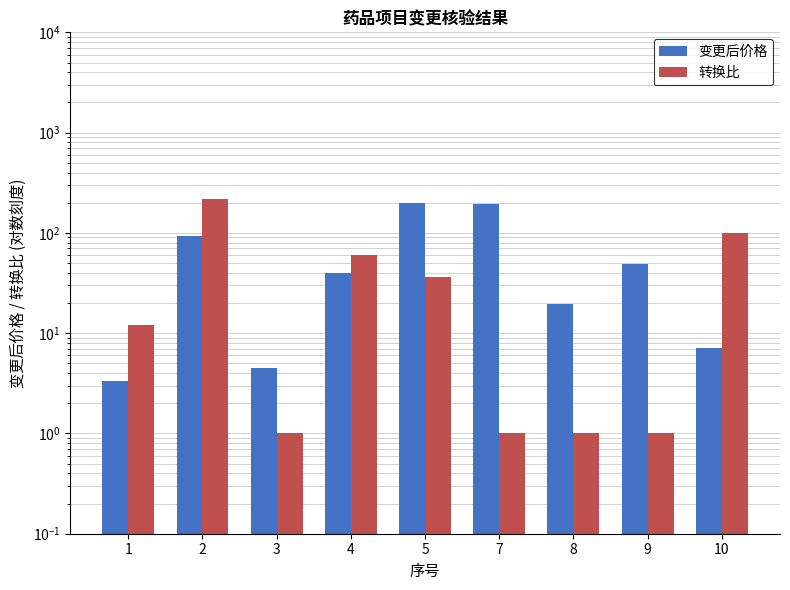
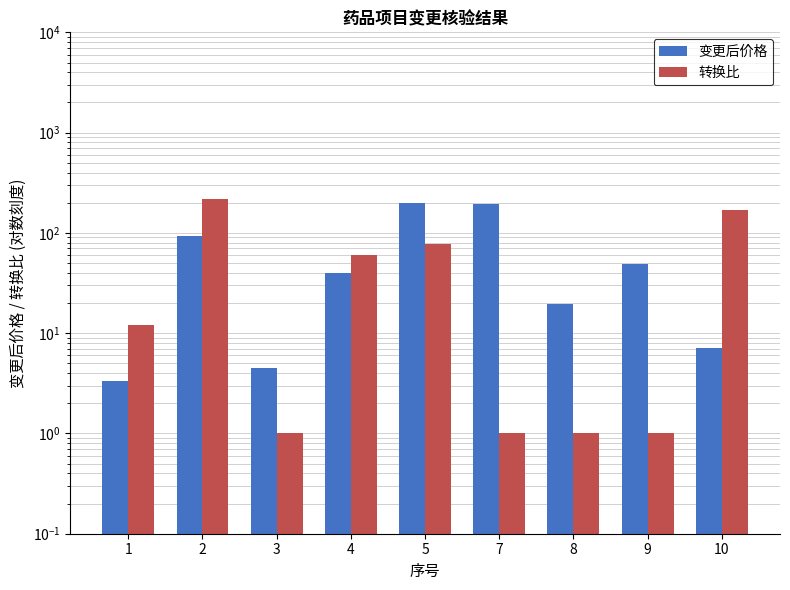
  {
    "变更后价格": {
      "1": 3.4,
      "2": 90,
      "3": 5,
      "4": 39,
      "5": 200,
      "7": 190,
      "8": 19,
      "9": 50,
      "10": 7
    },
    "转换比": {
      "1": 12,
      "2": 220,
      "3": 1,
      "4": 60,
-     "5": 36,
+     "5": 80,
      "7": 1,
      "8": 1,
      "9": 1,
-     "10": 100
+     "10": 170
    }
  }
